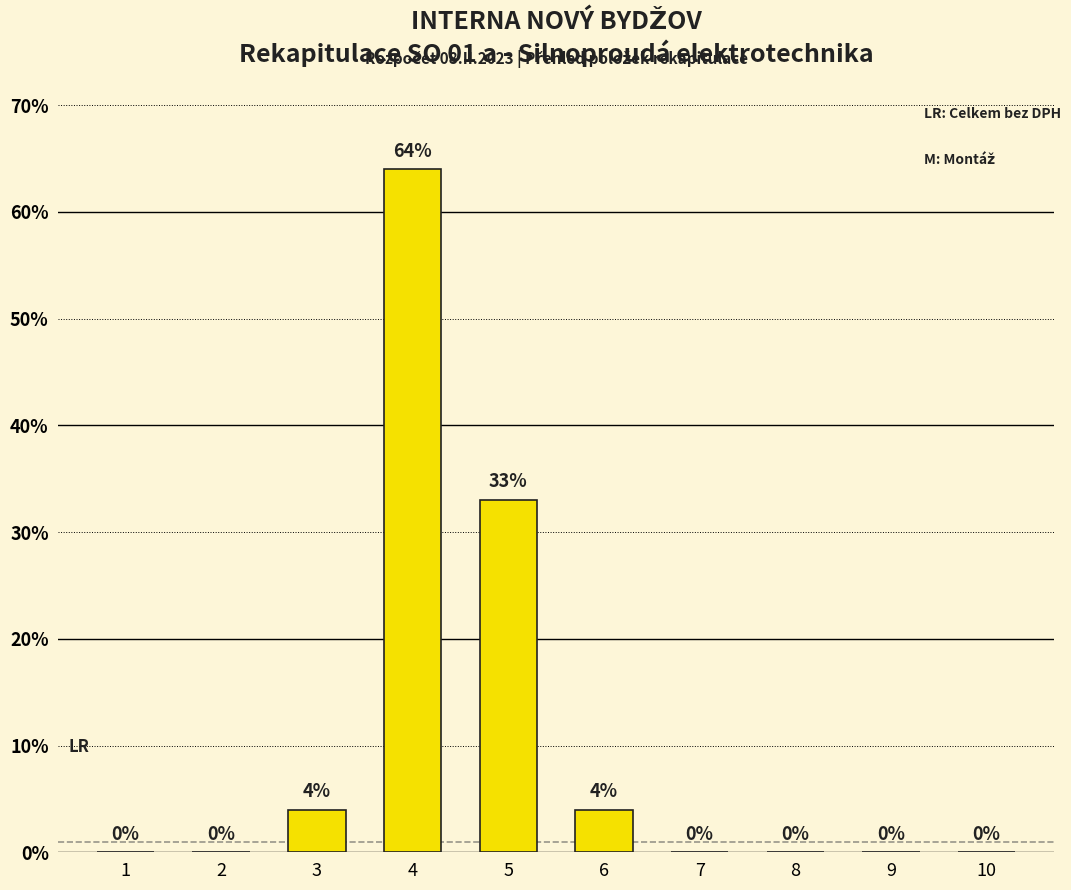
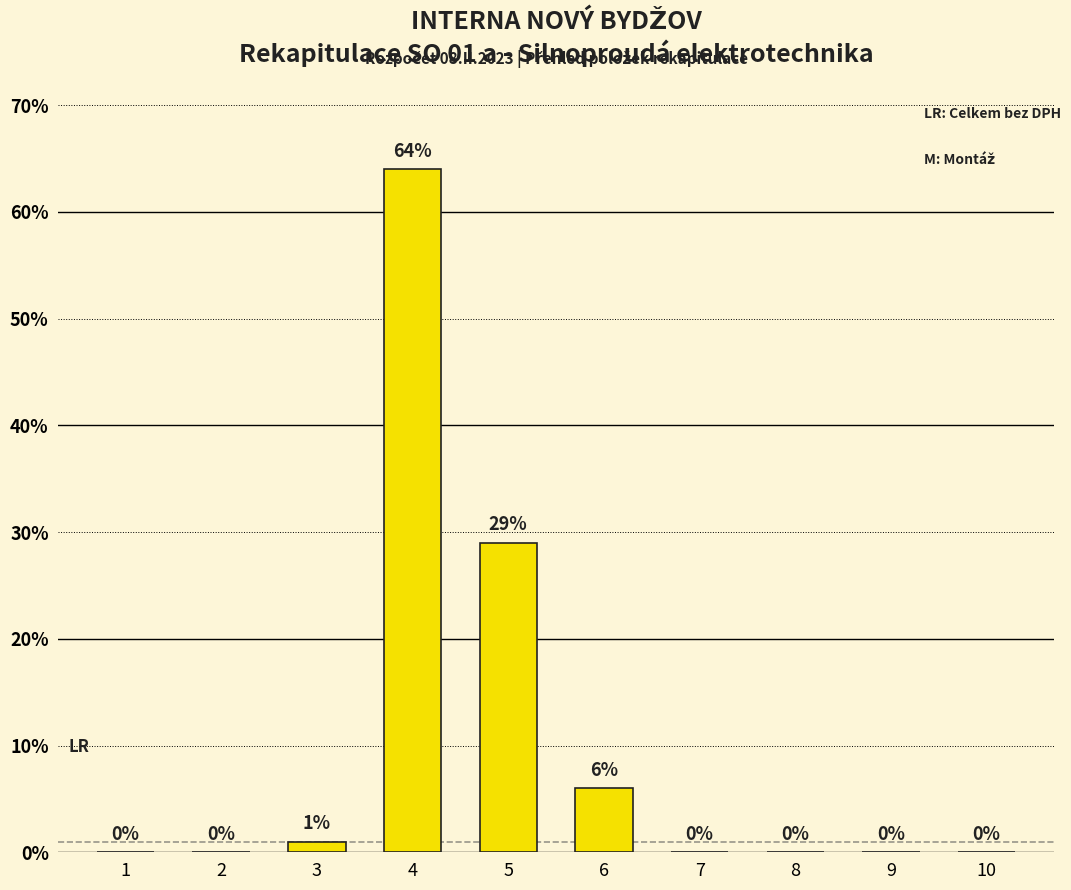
  {
    "1": "0%",
    "2": "0%",
-   "3": "4%",
+   "3": "1%",
    "4": "64%",
-   "5": "33%",
-   "6": "4%",
+   "5": "29%",
+   "6": "6%",
    "7": "0%",
    "8": "0%",
    "9": "0%",
    "10": "0%"
  }
